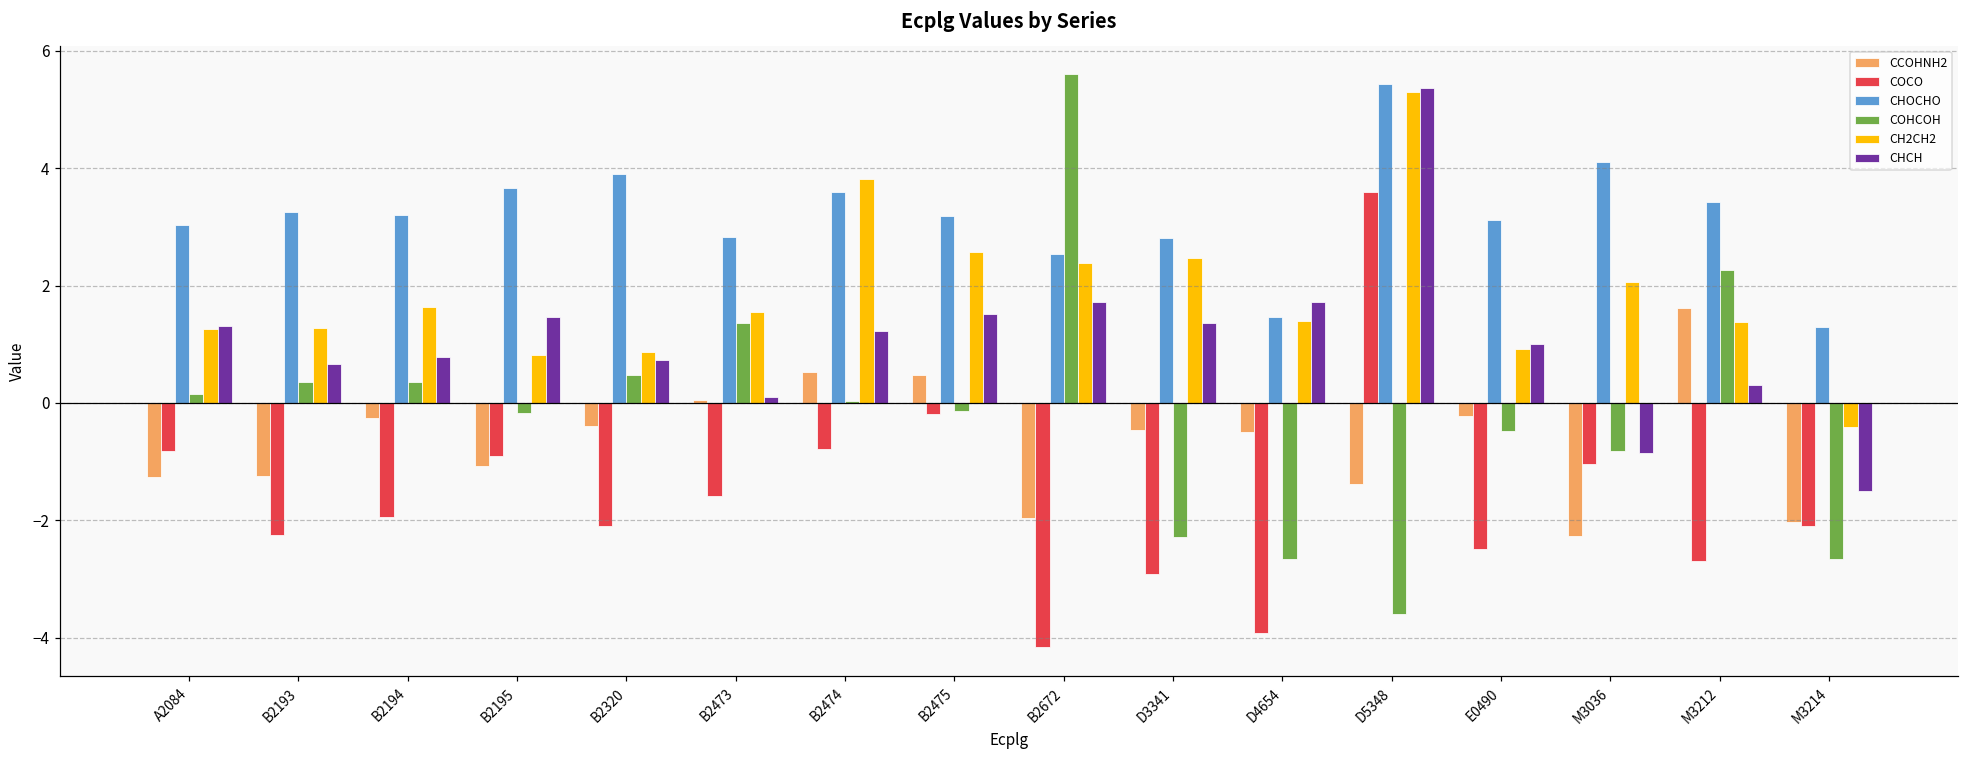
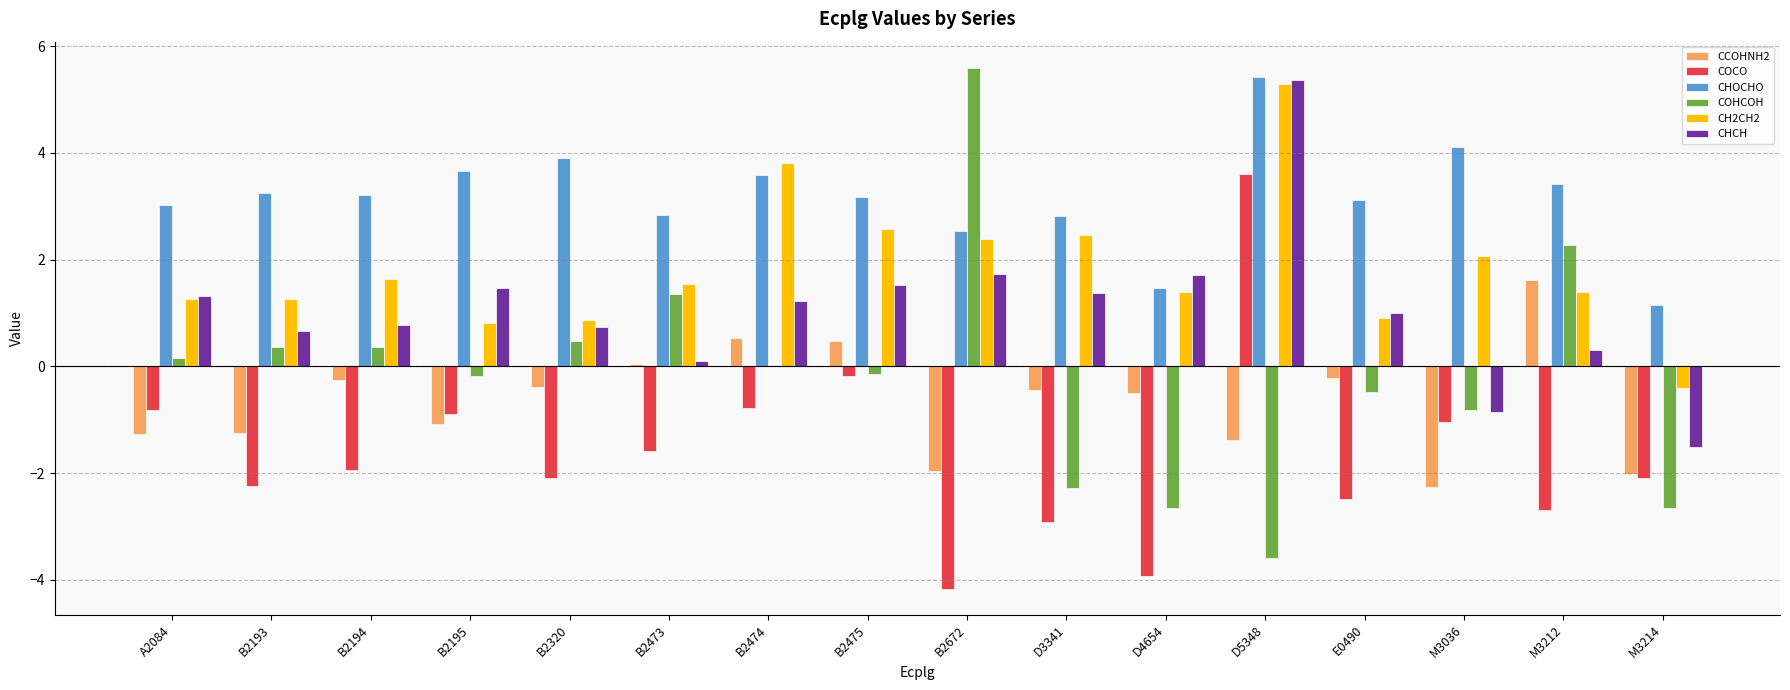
  {
    "CCOHNH2": {
      "A2084": -1.3,
      "B2193": -1.2,
      "B2194": -0.2,
      "B2195": -1.1,
      "B2320": -0.4,
      "B2474": 0.5,
      "B2475": 0.5,
      "B2672": -2.0,
      "D3341": -0.5,
      "D4654": -0.5,
      "D5348": -1.4,
      "E0490": -0.2,
      "M3036": -2.3,
      "M3212": 1.6,
      "M3214": -2.0
    },
    "COCO": {
      "A2084": -0.8,
      "B2193": -2.2,
      "B2194": -1.9,
      "B2195": -0.9,
      "B2320": -2.1,
      "B2473": -1.6,
      "B2474": -0.8,
      "B2475": -0.2,
      "B2672": -4.2,
      "D3341": -2.9,
      "D4654": -3.9,
      "D5348": 3.6,
      "E0490": -2.5,
      "M3036": -1.0,
      "M3212": -2.7,
      "M3214": -2.1
    },
    "CHOCHO": {
      "A2084": 3.0,
      "B2193": 3.2,
      "B2194": 3.2,
      "B2195": 3.7,
      "B2320": 3.9,
      "B2473": 2.8,
      "B2474": 3.6,
      "B2475": 3.2,
      "B2672": 2.5,
      "D3341": 2.8,
      "D4654": 1.5,
      "D5348": 5.4,
      "E0490": 3.1,
      "M3036": 4.1,
      "M3212": 3.4,
-     "M3214": 1.3
+     "M3214": 1.1
    },
    "COHCOH": {
      "A2084": 0.2,
      "B2193": 0.4,
      "B2194": 0.4,
      "B2195": -0.2,
      "B2320": 0.5,
      "B2473": 1.4,
      "B2475": -0.1,
      "B2672": 5.6,
      "D3341": -2.3,
      "D4654": -2.7,
      "D5348": -3.6,
      "E0490": -0.5,
      "M3036": -0.8,
      "M3212": 2.3,
      "M3214": -2.7
    },
    "CH2CH2": {
      "A2084": 1.3,
      "B2193": 1.3,
      "B2194": 1.6,
      "B2195": 0.8,
      "B2320": 0.9,
      "B2473": 1.5,
      "B2474": 3.8,
      "B2475": 2.6,
      "B2672": 2.4,
      "D3341": 2.5,
      "D4654": 1.4,
      "D5348": 5.3,
      "E0490": 0.9,
      "M3036": 2.1,
      "M3212": 1.4,
      "M3214": -0.4
    },
    "CHCH": {
      "A2084": 1.3,
      "B2193": 0.7,
      "B2194": 0.8,
      "B2195": 1.5,
      "B2320": 0.7,
      "B2473": 0.1,
      "B2474": 1.2,
      "B2475": 1.5,
      "B2672": 1.7,
      "D3341": 1.4,
      "D4654": 1.7,
      "D5348": 5.4,
      "E0490": 1.0,
      "M3036": -0.9,
      "M3212": 0.3,
      "M3214": -1.5
    }
  }
